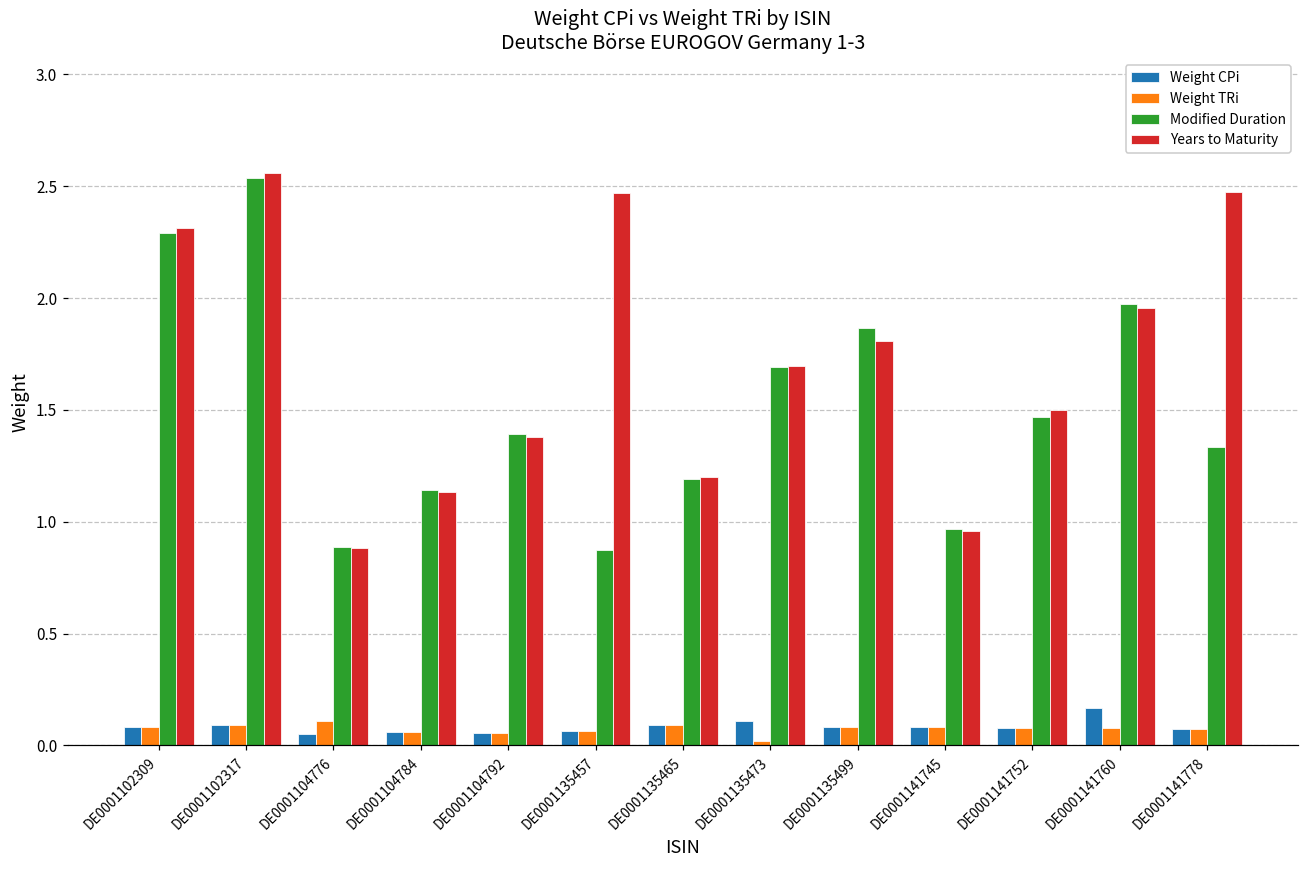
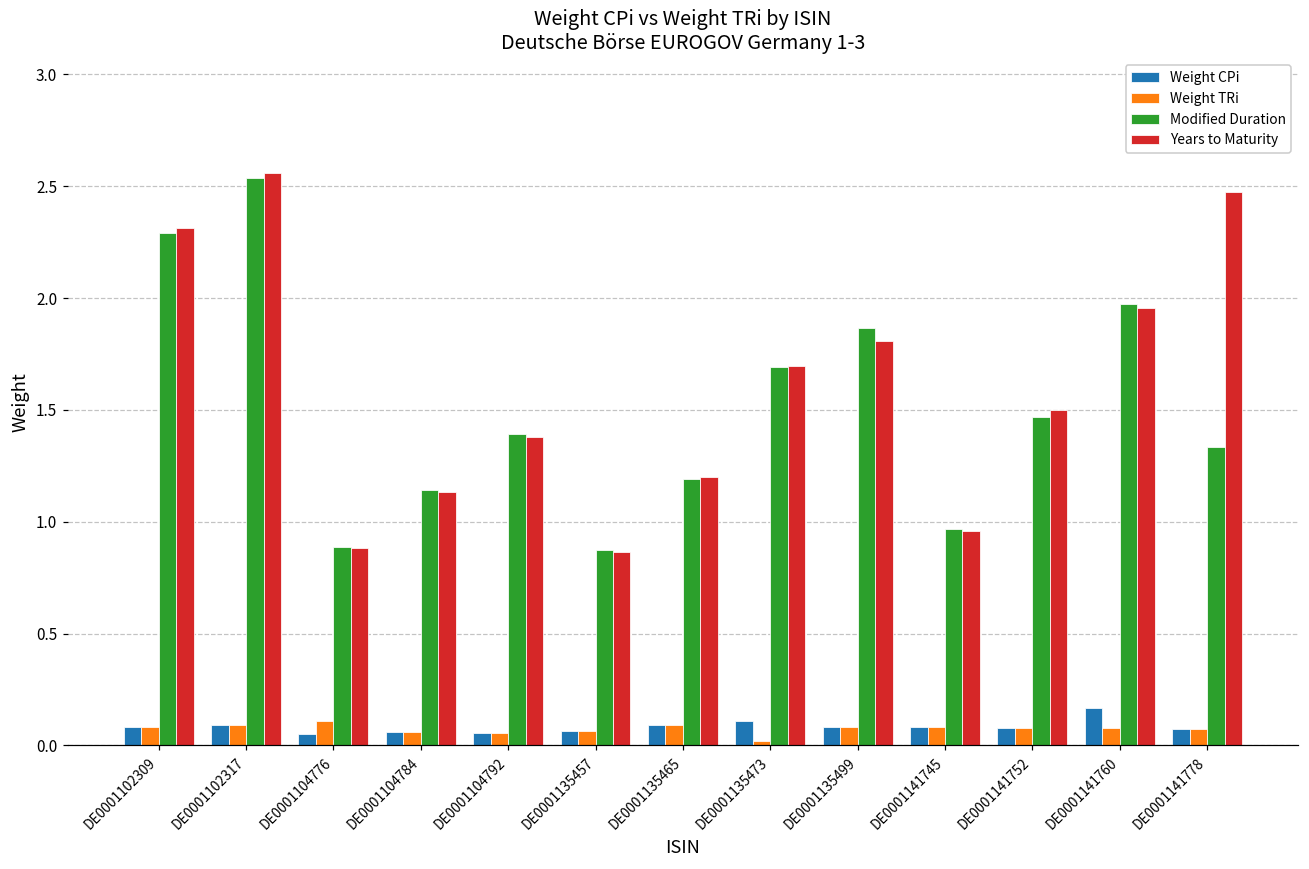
  {
    "Weight CPi": {
      "DE0001102309": 0.08,
      "DE0001102317": 0.09,
      "DE0001104776": 0.05,
      "DE0001104784": 0.06,
      "DE0001104792": 0.05,
      "DE0001135457": 0.06,
      "DE0001135465": 0.09,
      "DE0001135473": 0.11,
      "DE0001135499": 0.08,
      "DE0001141745": 0.08,
      "DE0001141752": 0.08,
      "DE0001141760": 0.17,
      "DE0001141778": 0.07
    },
    "Weight TRi": {
      "DE0001102309": 0.08,
      "DE0001102317": 0.09,
      "DE0001104776": 0.11,
      "DE0001104784": 0.06,
      "DE0001104792": 0.05,
      "DE0001135457": 0.06,
      "DE0001135465": 0.09,
      "DE0001135473": 0.02,
      "DE0001135499": 0.08,
      "DE0001141745": 0.08,
      "DE0001141752": 0.08,
      "DE0001141760": 0.08,
      "DE0001141778": 0.07
    },
    "Modified Duration": {
      "DE0001102309": 2.29,
      "DE0001102317": 2.54,
      "DE0001104776": 0.89,
      "DE0001104784": 1.14,
      "DE0001104792": 1.39,
      "DE0001135457": 0.87,
      "DE0001135465": 1.19,
      "DE0001135473": 1.69,
      "DE0001135499": 1.87,
      "DE0001141745": 0.97,
      "DE0001141752": 1.47,
      "DE0001141760": 1.97,
      "DE0001141778": 1.33
    },
    "Years to Maturity": {
      "DE0001102309": 2.31,
      "DE0001102317": 2.56,
      "DE0001104776": 0.88,
      "DE0001104784": 1.13,
      "DE0001104792": 1.38,
-     "DE0001135457": 2.47,
+     "DE0001135457": 0.87,
      "DE0001135465": 1.20,
      "DE0001135473": 1.70,
      "DE0001135499": 1.81,
      "DE0001141745": 0.96,
      "DE0001141752": 1.50,
      "DE0001141760": 1.96,
      "DE0001141778": 2.47
    }
  }
